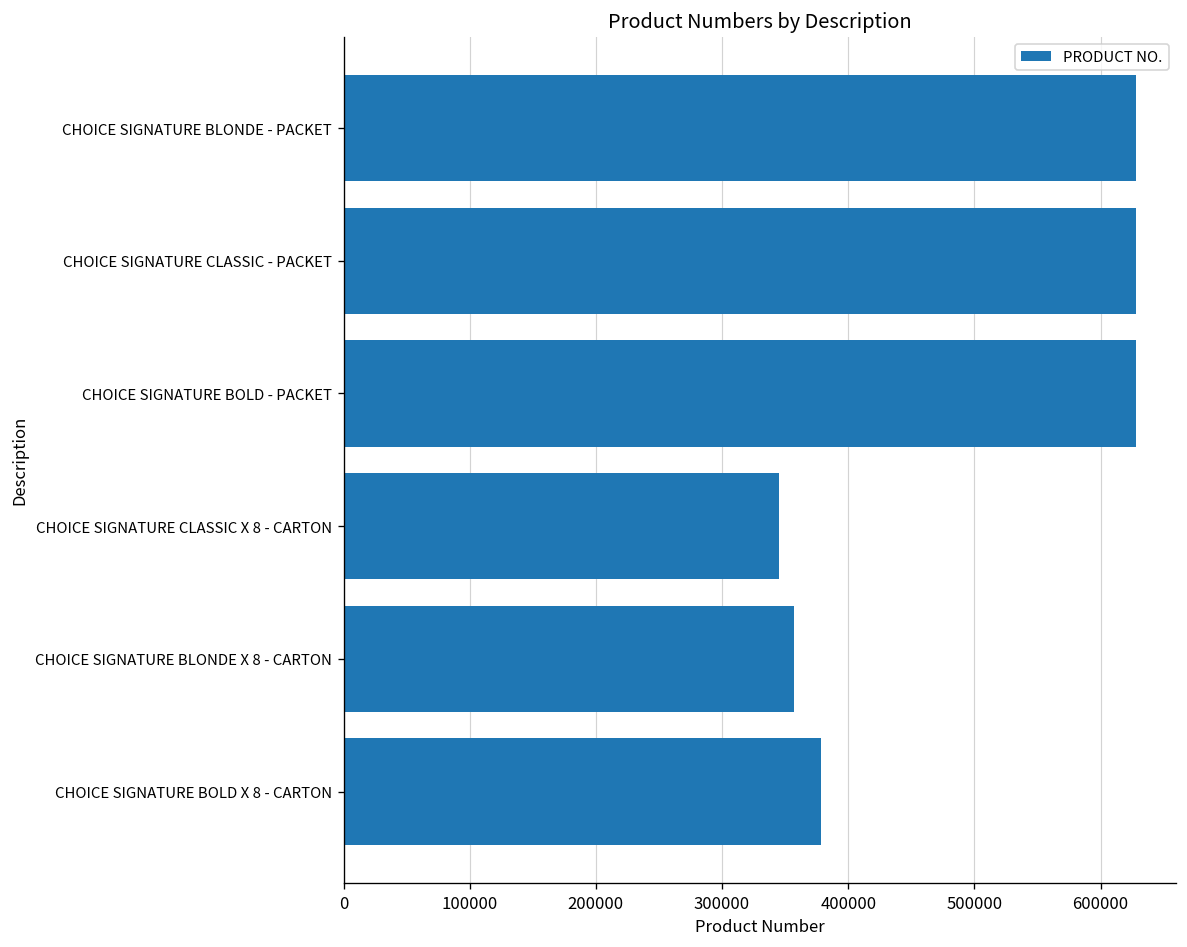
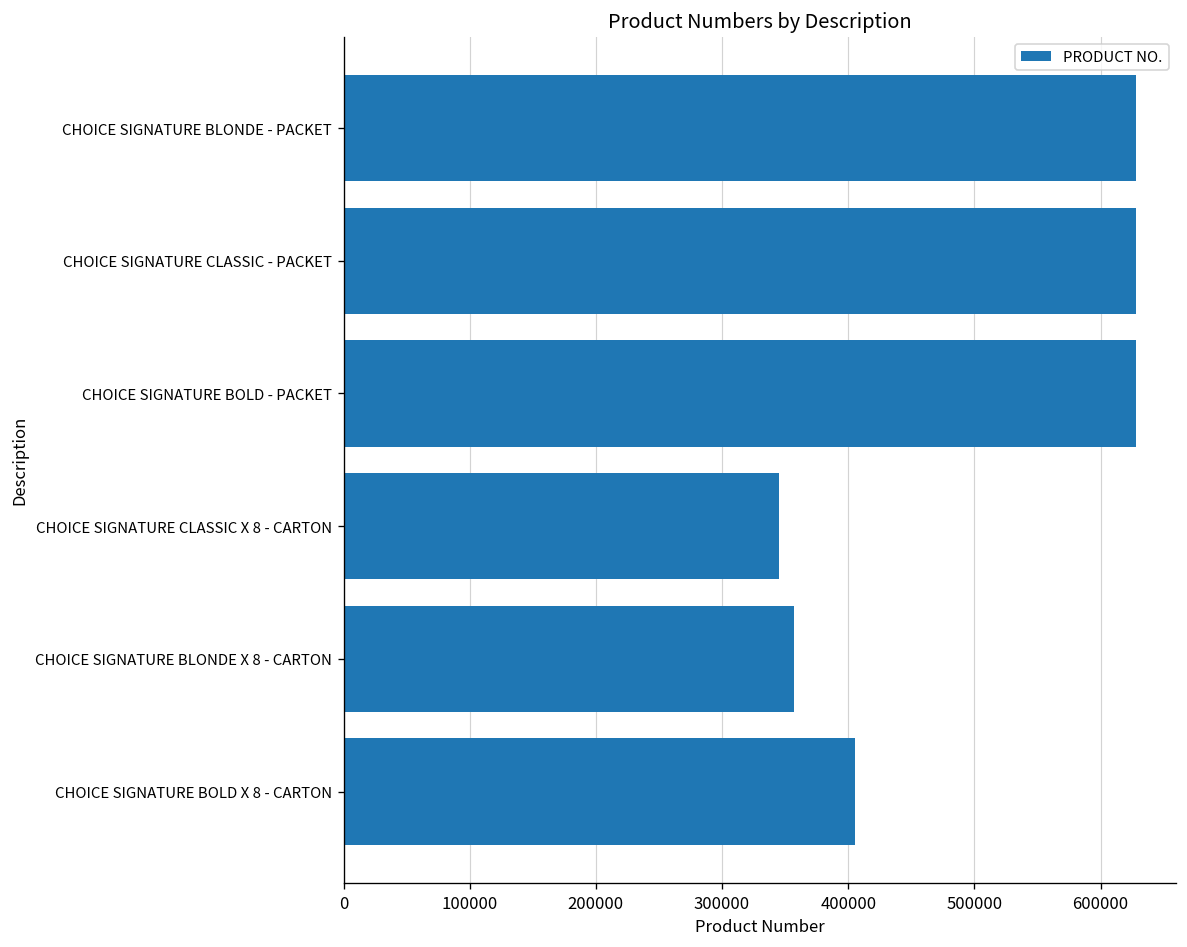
  {
    "CHOICE SIGNATURE BLONDE - PACKET": 628000,
    "CHOICE SIGNATURE CLASSIC - PACKET": 628000,
    "CHOICE SIGNATURE BOLD - PACKET": 628000,
    "CHOICE SIGNATURE CLASSIC X 8 - CARTON": 345000,
    "CHOICE SIGNATURE BLONDE X 8 - CARTON": 357000,
-   "CHOICE SIGNATURE BOLD X 8 - CARTON": 378000
+   "CHOICE SIGNATURE BOLD X 8 - CARTON": 406000
  }
